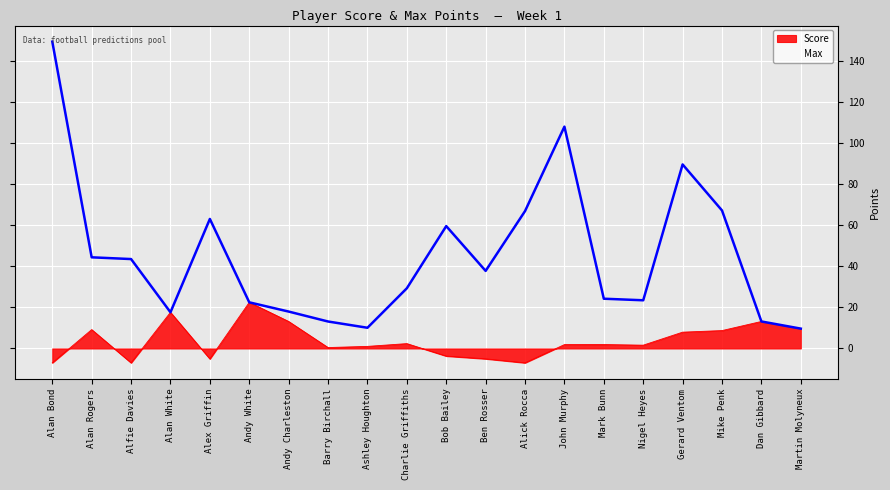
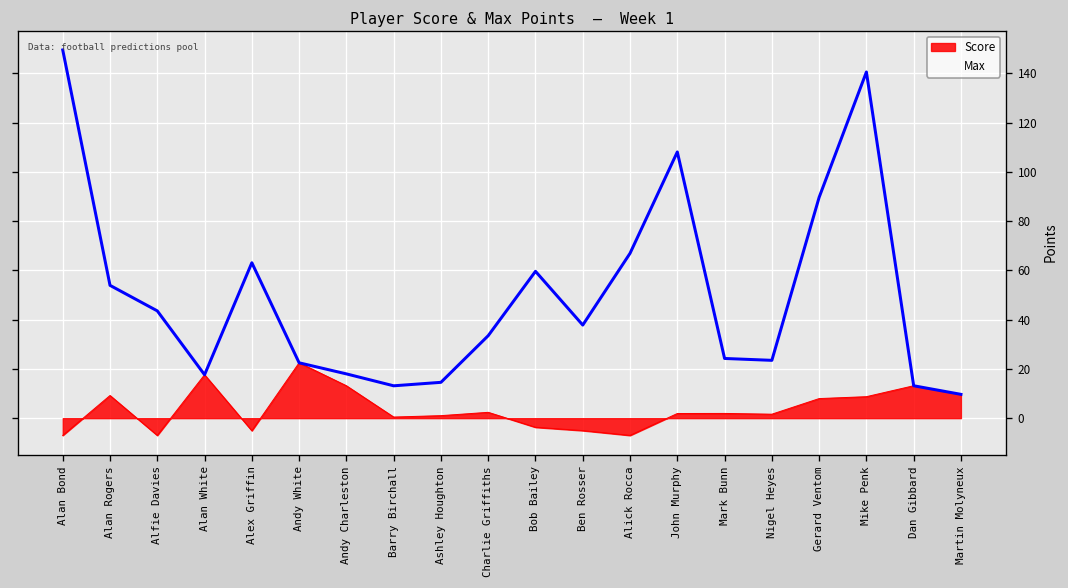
  {
    "Max": {
      "Alan Bond": 150,
-     "Alan Rogers": 44,
+     "Alan Rogers": 54,
      "Alfie Davies": 44,
      "Alex Griffin": 63,
      "Andy Charleston": 18,
      "Barry Birchall": 13,
-     "Ashley Houghton": 10,
-     "Charlie Griffiths": 29,
+     "Ashley Houghton": 15,
+     "Charlie Griffiths": 33,
      "Bob Bailey": 60,
      "Ben Rosser": 38,
      "Alick Rocca": 67,
      "John Murphy": 108,
      "Mark Bunn": 24,
      "Nigel Heyes": 23,
      "Gerard Ventom": 90,
-     "Mike Penk": 67
+     "Mike Penk": 141
    }
  }
